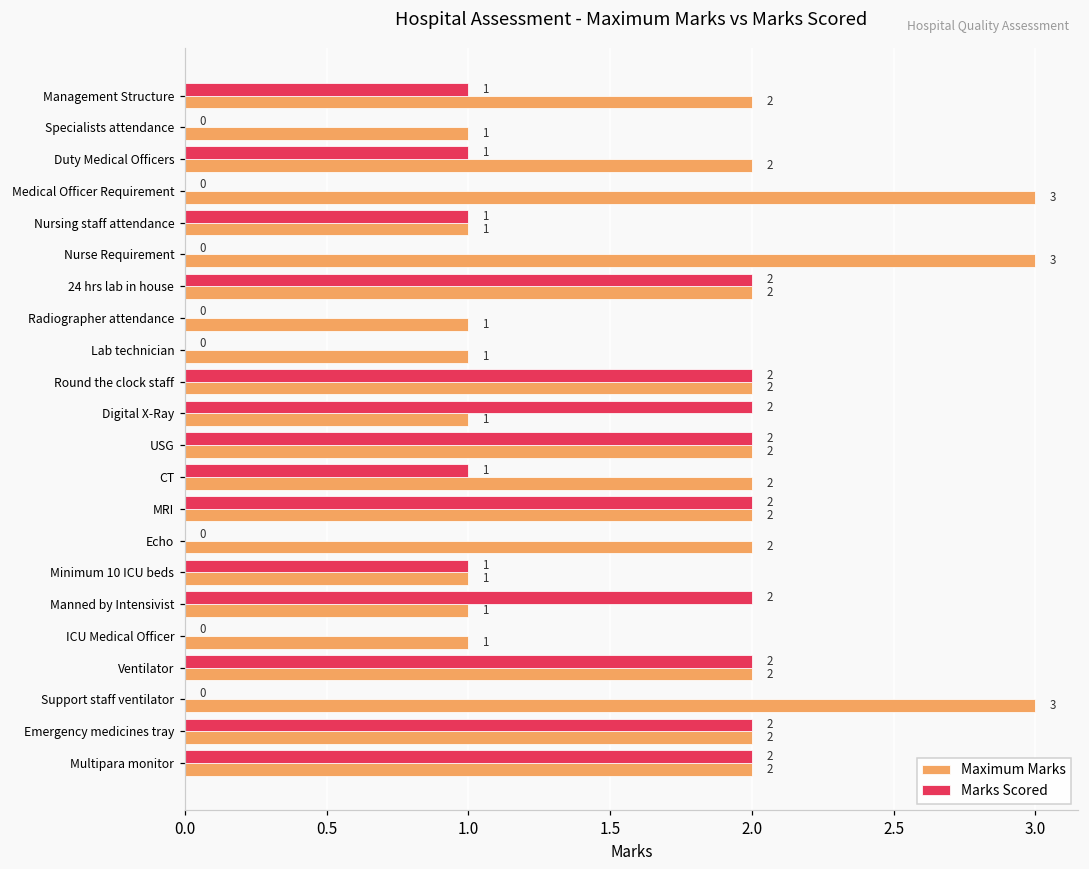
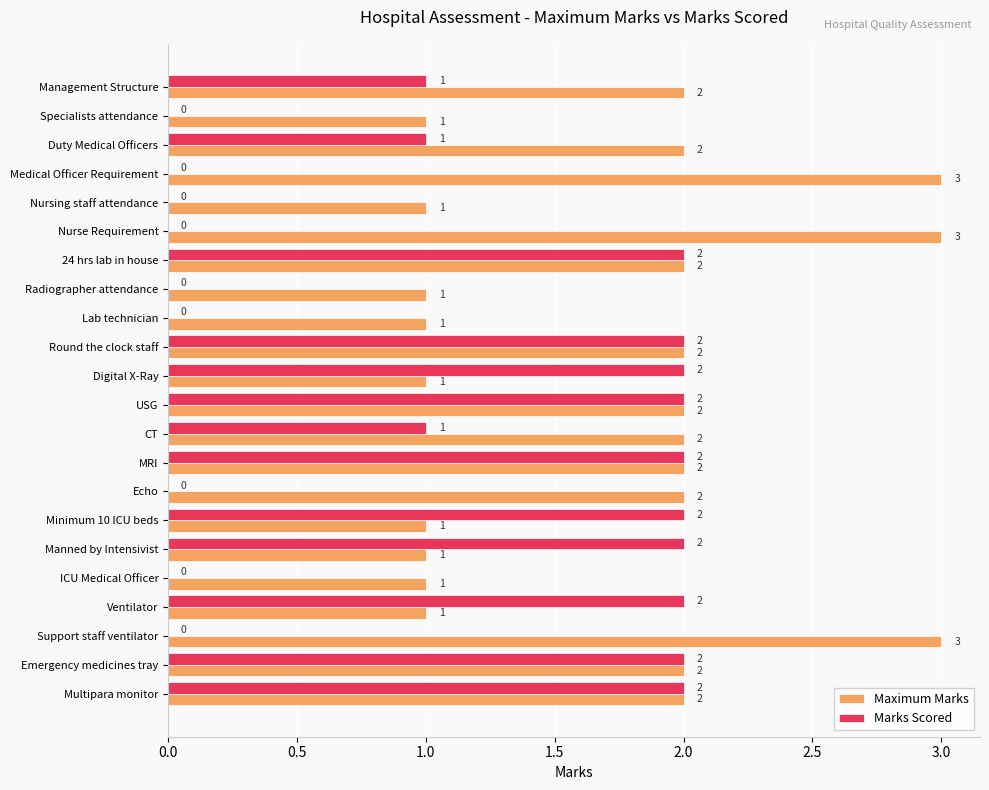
  {
    "Maximum Marks": {
      "Management Structure": 2,
      "Specialists attendance": 1,
      "Duty Medical Officers": 2,
      "Medical Officer Requirement": 3,
      "Nursing staff attendance": 1,
      "Nurse Requirement": 3,
      "24 hrs lab in house": 2,
      "Radiographer attendance": 1,
      "Lab technician": 1,
      "Round the clock staff": 2,
      "Digital X-Ray": 1,
      "USG": 2,
      "CT": 2,
      "MRI": 2,
      "Echo": 2,
      "Minimum 10 ICU beds": 1,
      "Manned by Intensivist": 1,
      "ICU Medical Officer": 1,
-     "Ventilator": 2,
+     "Ventilator": 1,
      "Support staff ventilator": 3,
      "Emergency medicines tray": 2,
      "Multipara monitor": 2
    },
    "Marks Scored": {
      "Management Structure": 1,
      "Specialists attendance": 0,
      "Duty Medical Officers": 1,
      "Medical Officer Requirement": 0,
-     "Nursing staff attendance": 1,
+     "Nursing staff attendance": 0,
      "Nurse Requirement": 0,
      "24 hrs lab in house": 2,
      "Radiographer attendance": 0,
      "Lab technician": 0,
      "Round the clock staff": 2,
      "Digital X-Ray": 2,
      "USG": 2,
      "CT": 1,
      "MRI": 2,
      "Echo": 0,
-     "Minimum 10 ICU beds": 1,
+     "Minimum 10 ICU beds": 2,
      "Manned by Intensivist": 2,
      "ICU Medical Officer": 0,
      "Ventilator": 2,
      "Support staff ventilator": 0,
      "Emergency medicines tray": 2,
      "Multipara monitor": 2
    }
  }
